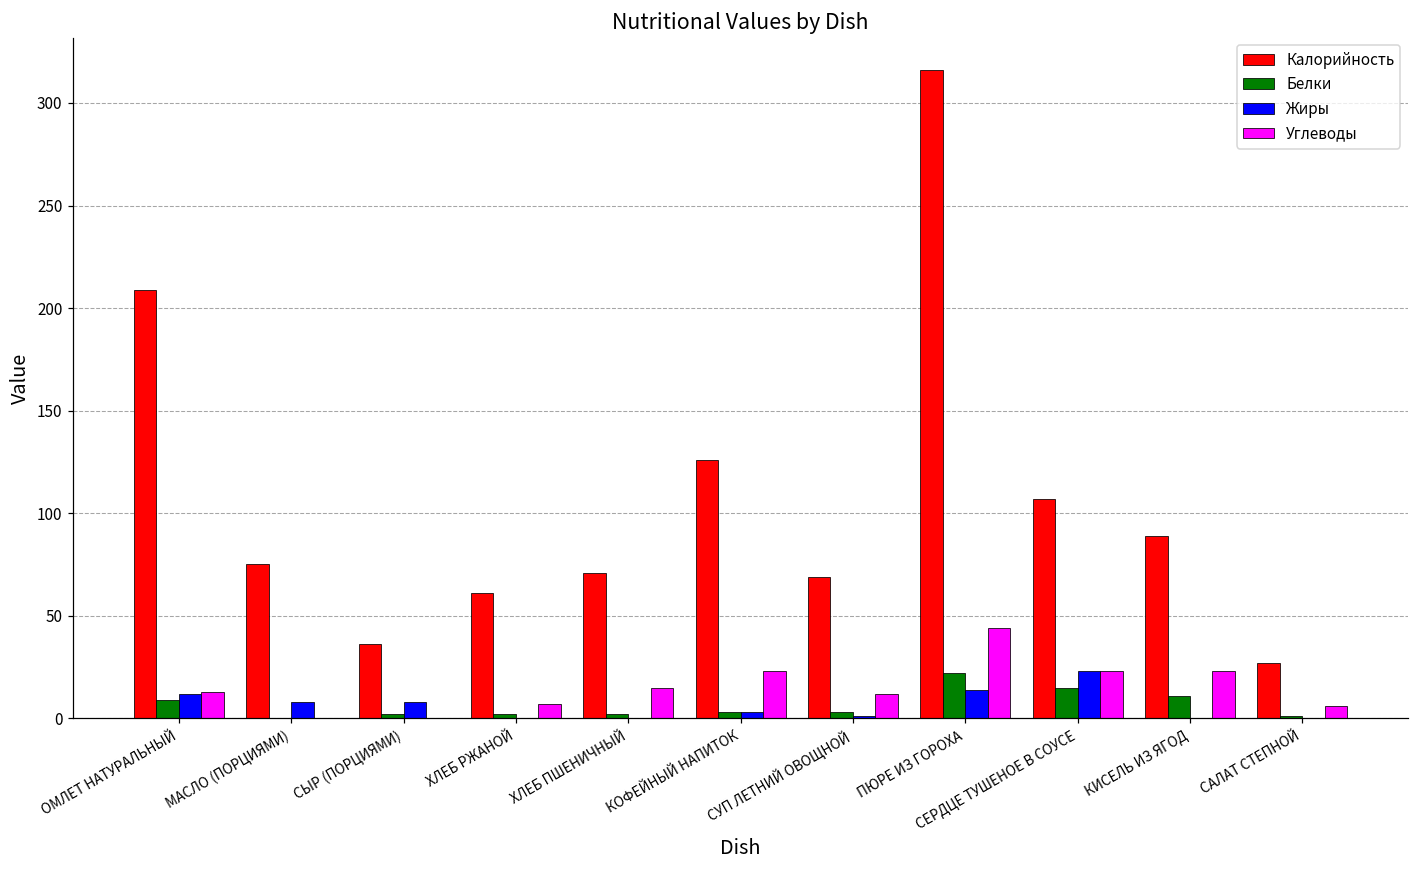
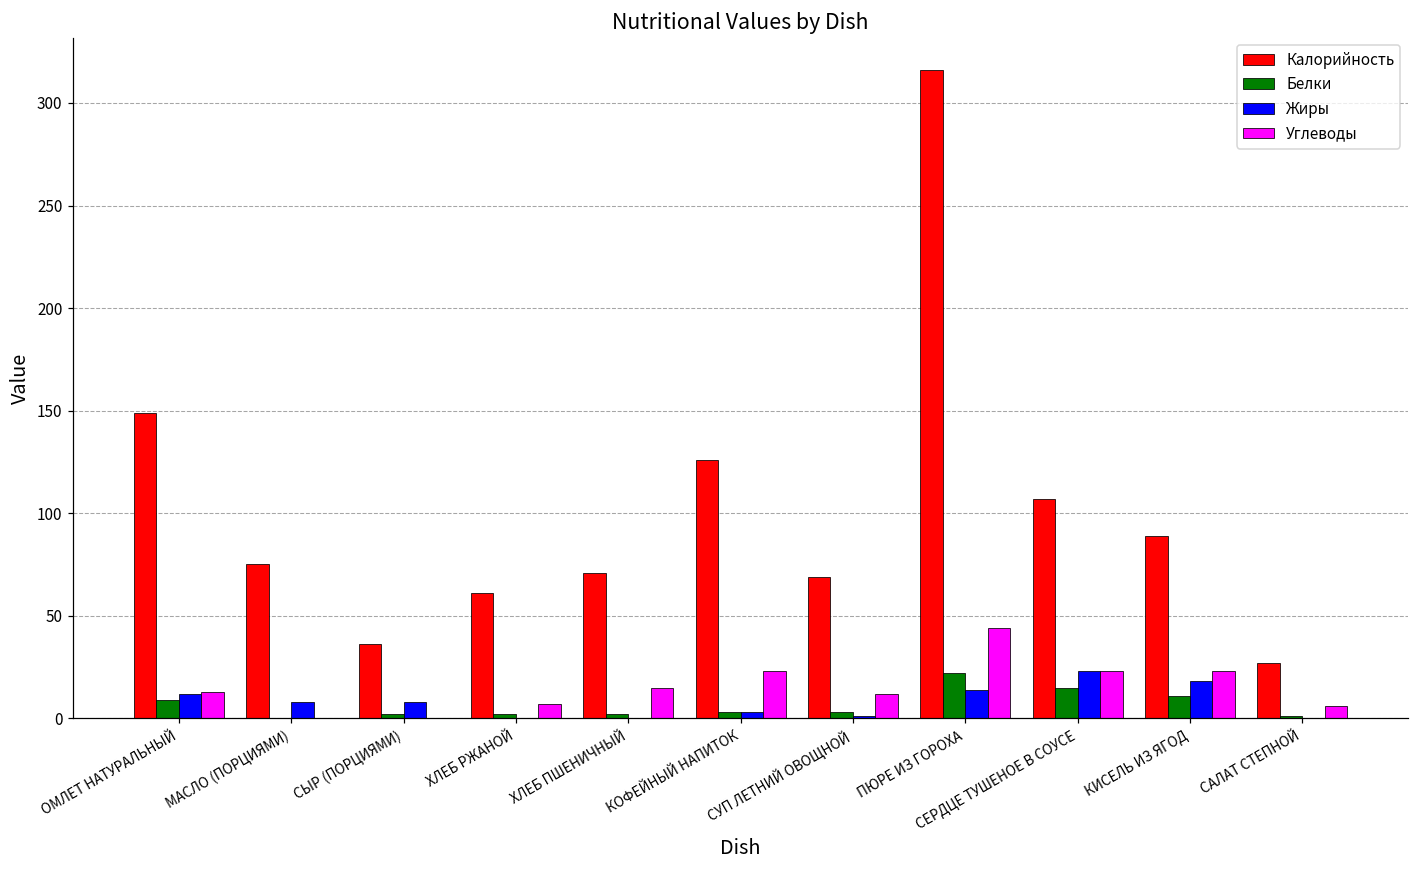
  {
    "Калорийность": {
-     "ОМЛЕТ НАТУРАЛЬНЫЙ": 209,
+     "ОМЛЕТ НАТУРАЛЬНЫЙ": 149,
      "МАСЛО (ПОРЦИЯМИ)": 75,
      "СЫР (ПОРЦИЯМИ)": 36,
      "ХЛЕБ РЖАНОЙ": 61,
      "ХЛЕБ ПШЕНИЧНЫЙ": 71,
      "КОФЕЙНЫЙ НАПИТОК": 126,
      "СУП ЛЕТНИЙ ОВОЩНОЙ": 69,
      "ПЮРЕ ИЗ ГОРОХА": 316,
      "СЕРДЦЕ ТУШЕНОЕ В СОУСЕ": 107,
      "КИСЕЛЬ ИЗ ЯГОД": 89,
      "САЛАТ СТЕПНОЙ": 27
    },
    "Белки": {
      "ОМЛЕТ НАТУРАЛЬНЫЙ": 9,
      "МАСЛО (ПОРЦИЯМИ)": 0,
      "СЫР (ПОРЦИЯМИ)": 2,
      "ХЛЕБ РЖАНОЙ": 2,
      "ХЛЕБ ПШЕНИЧНЫЙ": 2,
      "КОФЕЙНЫЙ НАПИТОК": 3,
      "СУП ЛЕТНИЙ ОВОЩНОЙ": 3,
      "ПЮРЕ ИЗ ГОРОХА": 22,
      "СЕРДЦЕ ТУШЕНОЕ В СОУСЕ": 15,
      "КИСЕЛЬ ИЗ ЯГОД": 11
    },
    "Жиры": {
      "ОМЛЕТ НАТУРАЛЬНЫЙ": 12,
      "МАСЛО (ПОРЦИЯМИ)": 8,
      "СЫР (ПОРЦИЯМИ)": 8,
      "ХЛЕБ РЖАНОЙ": 0,
      "ХЛЕБ ПШЕНИЧНЫЙ": 0,
      "КОФЕЙНЫЙ НАПИТОК": 3,
      "ПЮРЕ ИЗ ГОРОХА": 14,
      "СЕРДЦЕ ТУШЕНОЕ В СОУСЕ": 23,
-     "КИСЕЛЬ ИЗ ЯГОД": 0,
+     "КИСЕЛЬ ИЗ ЯГОД": 18,
      "САЛАТ СТЕПНОЙ": 0
    },
    "Углеводы": {
      "ОМЛЕТ НАТУРАЛЬНЫЙ": 13,
      "МАСЛО (ПОРЦИЯМИ)": 0,
      "СЫР (ПОРЦИЯМИ)": 0,
      "ХЛЕБ РЖАНОЙ": 7,
      "ХЛЕБ ПШЕНИЧНЫЙ": 15,
      "КОФЕЙНЫЙ НАПИТОК": 23,
      "СУП ЛЕТНИЙ ОВОЩНОЙ": 12,
      "ПЮРЕ ИЗ ГОРОХА": 44,
      "СЕРДЦЕ ТУШЕНОЕ В СОУСЕ": 23,
      "КИСЕЛЬ ИЗ ЯГОД": 23,
      "САЛАТ СТЕПНОЙ": 6
    }
  }
